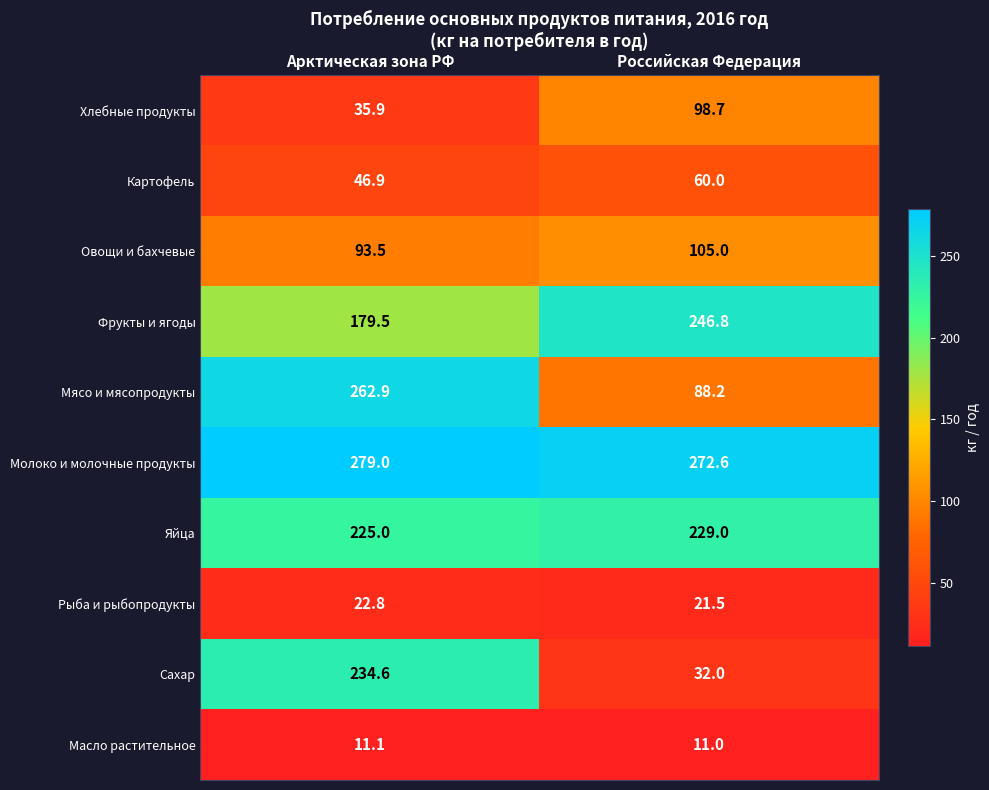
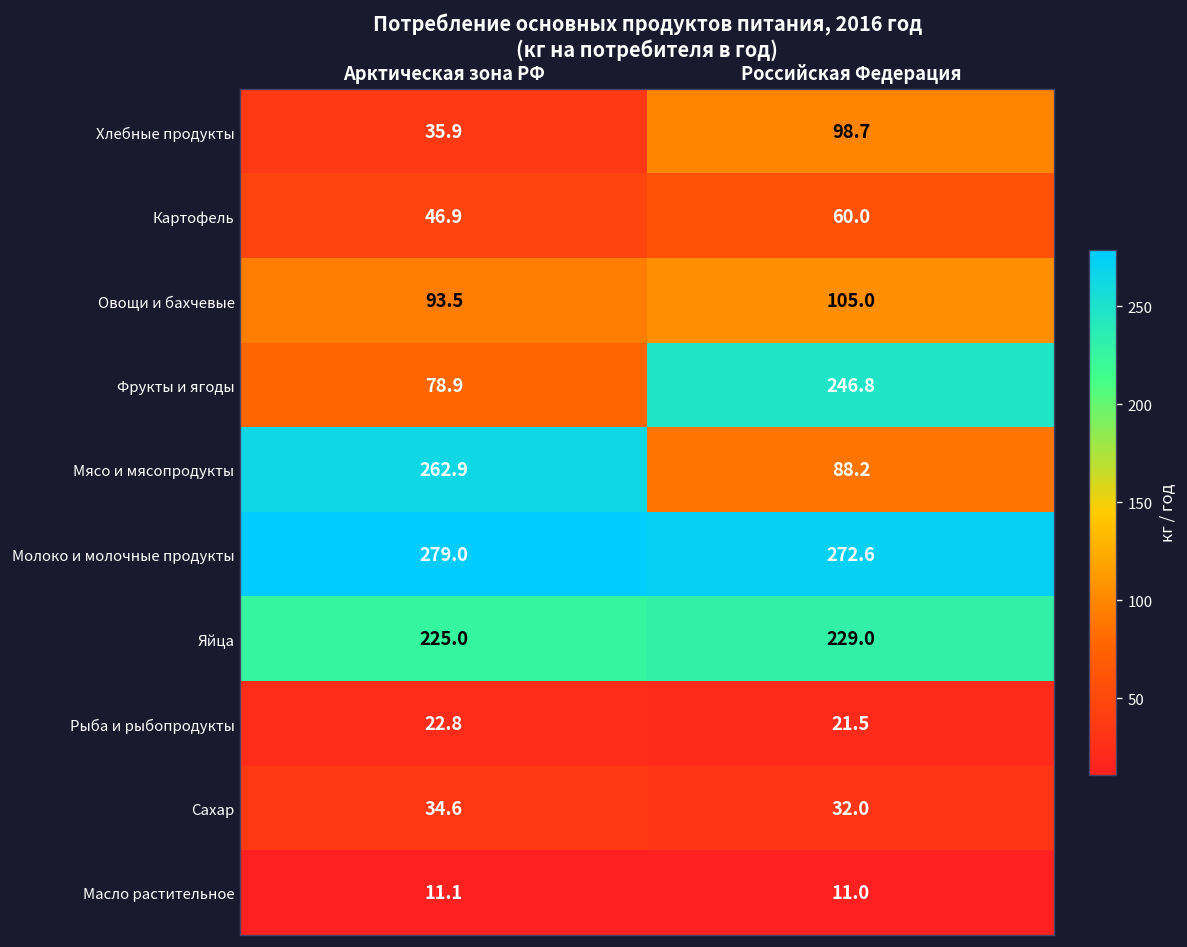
  {
    "Хлебные продукты": {
      "Арктическая зона РФ": 35.9,
      "Российская Федерация": 98.7
    },
    "Картофель": {
      "Арктическая зона РФ": 46.9,
      "Российская Федерация": 60.0
    },
    "Овощи и бахчевые": {
      "Арктическая зона РФ": 93.5,
      "Российская Федерация": 105.0
    },
    "Фрукты и ягоды": {
-     "Арктическая зона РФ": 179.5,
+     "Арктическая зона РФ": 78.9,
      "Российская Федерация": 246.8
    },
    "Мясо и мясопродукты": {
      "Арктическая зона РФ": 262.9,
      "Российская Федерация": 88.2
    },
    "Молоко и молочные продукты": {
      "Арктическая зона РФ": 279.0,
      "Российская Федерация": 272.6
    },
    "Яйца": {
      "Арктическая зона РФ": 225.0,
      "Российская Федерация": 229.0
    },
    "Рыба и рыбопродукты": {
      "Арктическая зона РФ": 22.8,
      "Российская Федерация": 21.5
    },
    "Сахар": {
-     "Арктическая зона РФ": 234.6,
+     "Арктическая зона РФ": 34.6,
      "Российская Федерация": 32.0
    },
    "Масло растительное": {
      "Арктическая зона РФ": 11.1,
      "Российская Федерация": 11.0
    }
  }
